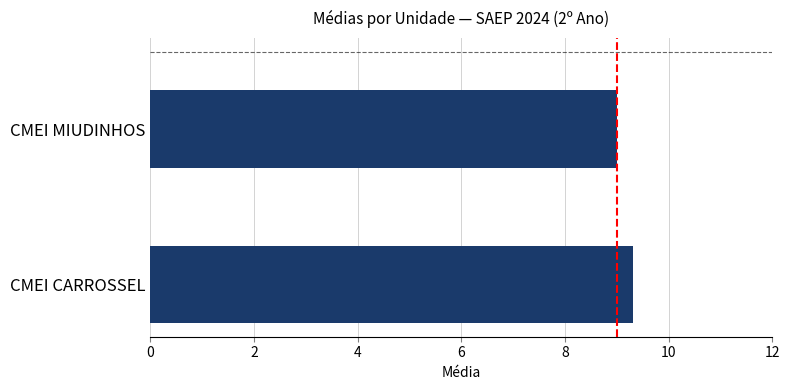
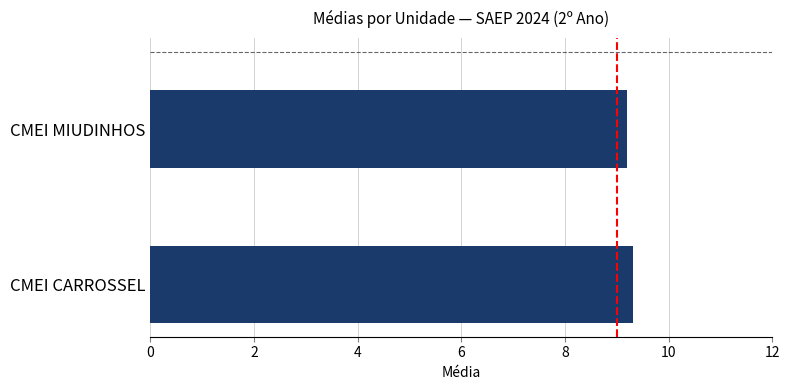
  {
-   "CMEI MIUDINHOS": 9.0,
+   "CMEI MIUDINHOS": 9.2,
    "CMEI CARROSSEL": 9.3
  }
